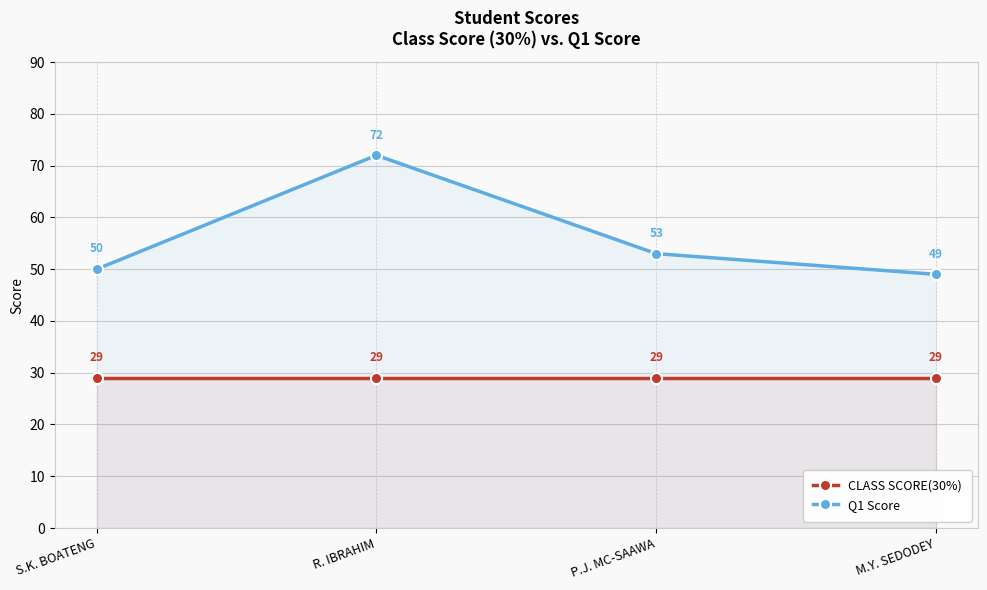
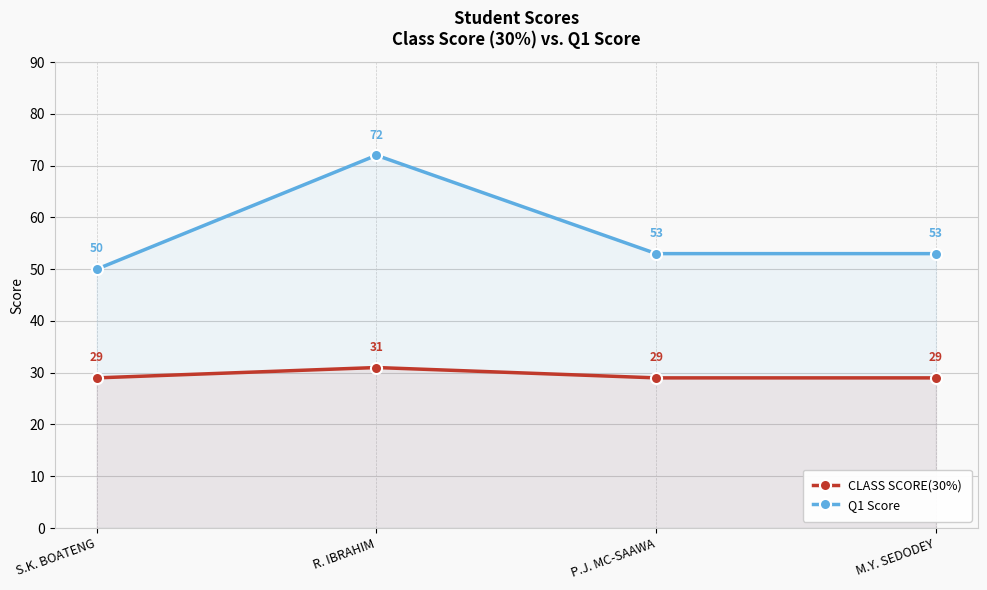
  {
    "CLASS SCORE(30%)": {
      "S.K. BOATENG": 29,
-     "R. IBRAHIM": 29,
+     "R. IBRAHIM": 31,
      "P.J. MC-SAAWA": 29,
      "M.Y. SEDODEY": 29
    },
    "Q1 Score": {
      "S.K. BOATENG": 50,
      "R. IBRAHIM": 72,
      "P.J. MC-SAAWA": 53,
-     "M.Y. SEDODEY": 49
+     "M.Y. SEDODEY": 53
    }
  }
